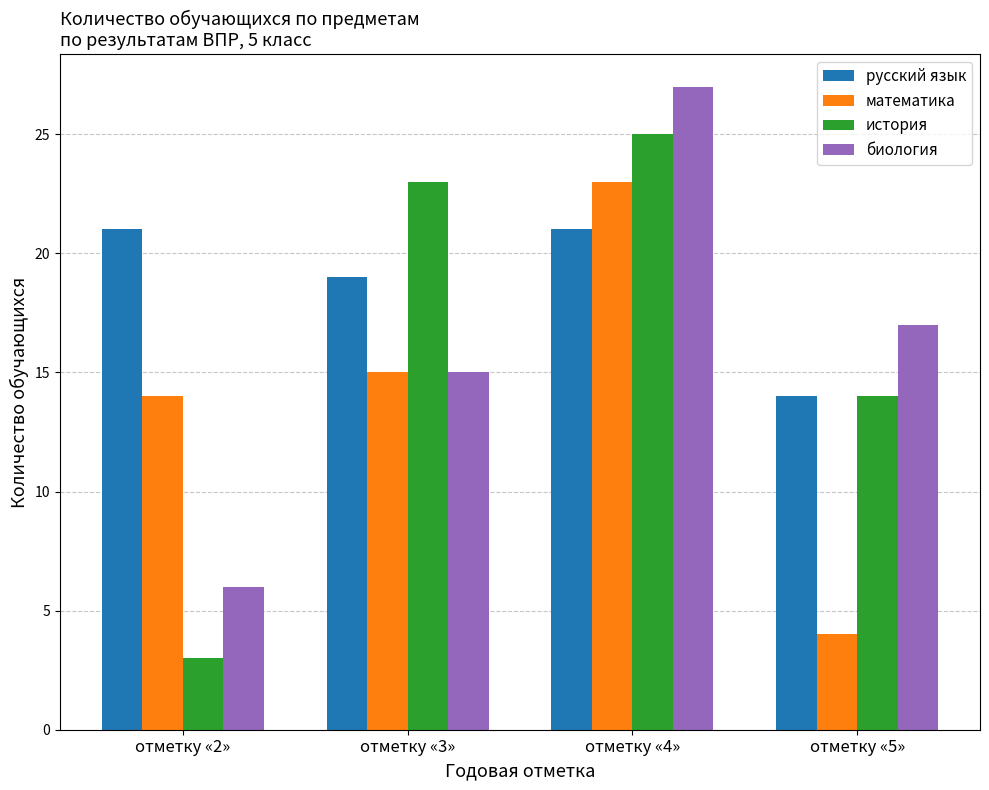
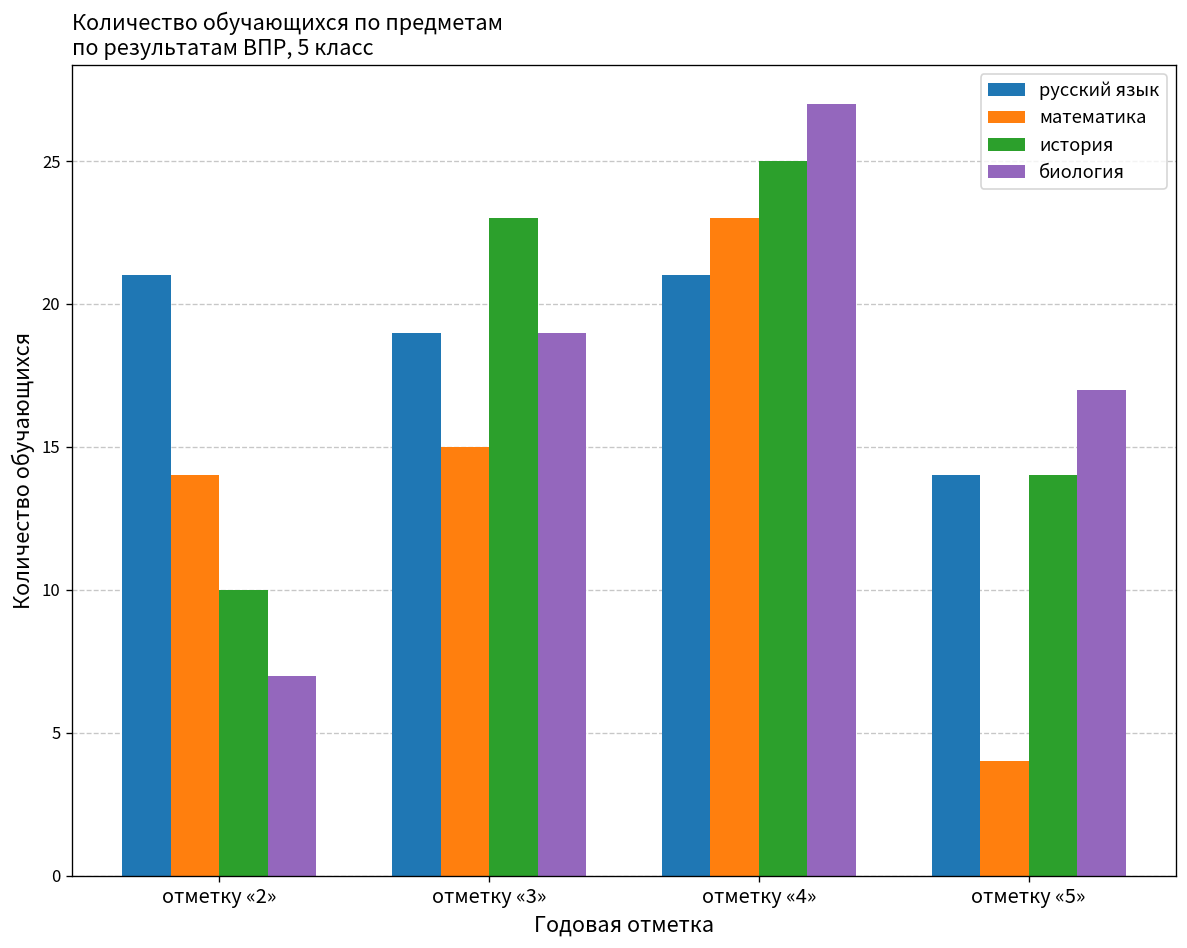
  {
    "русский язык": {
      "отметку «2»": 21,
      "отметку «3»": 19,
      "отметку «4»": 21,
      "отметку «5»": 14
    },
    "математика": {
      "отметку «2»": 14,
      "отметку «3»": 15,
      "отметку «4»": 23,
      "отметку «5»": 4
    },
    "история": {
-     "отметку «2»": 3,
+     "отметку «2»": 10,
      "отметку «3»": 23,
      "отметку «4»": 25,
      "отметку «5»": 14
    },
    "биология": {
-     "отметку «2»": 6,
-     "отметку «3»": 15,
+     "отметку «2»": 7,
+     "отметку «3»": 19,
      "отметку «4»": 27,
      "отметку «5»": 17
    }
  }
